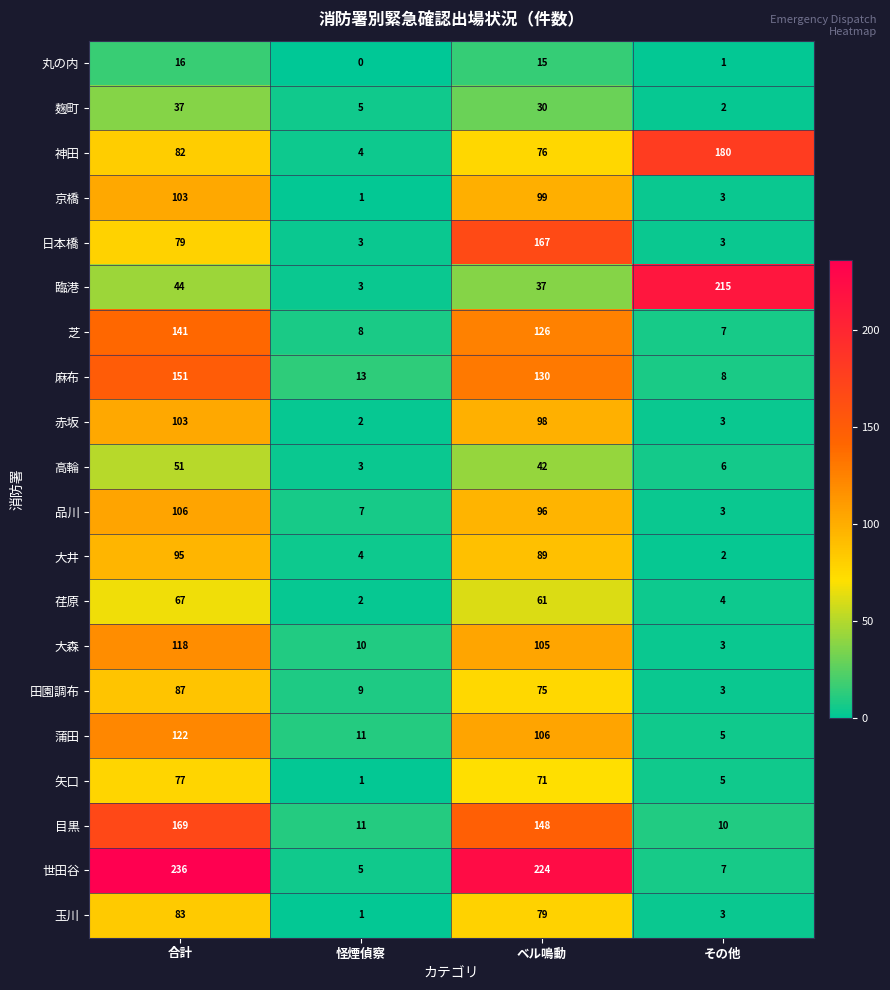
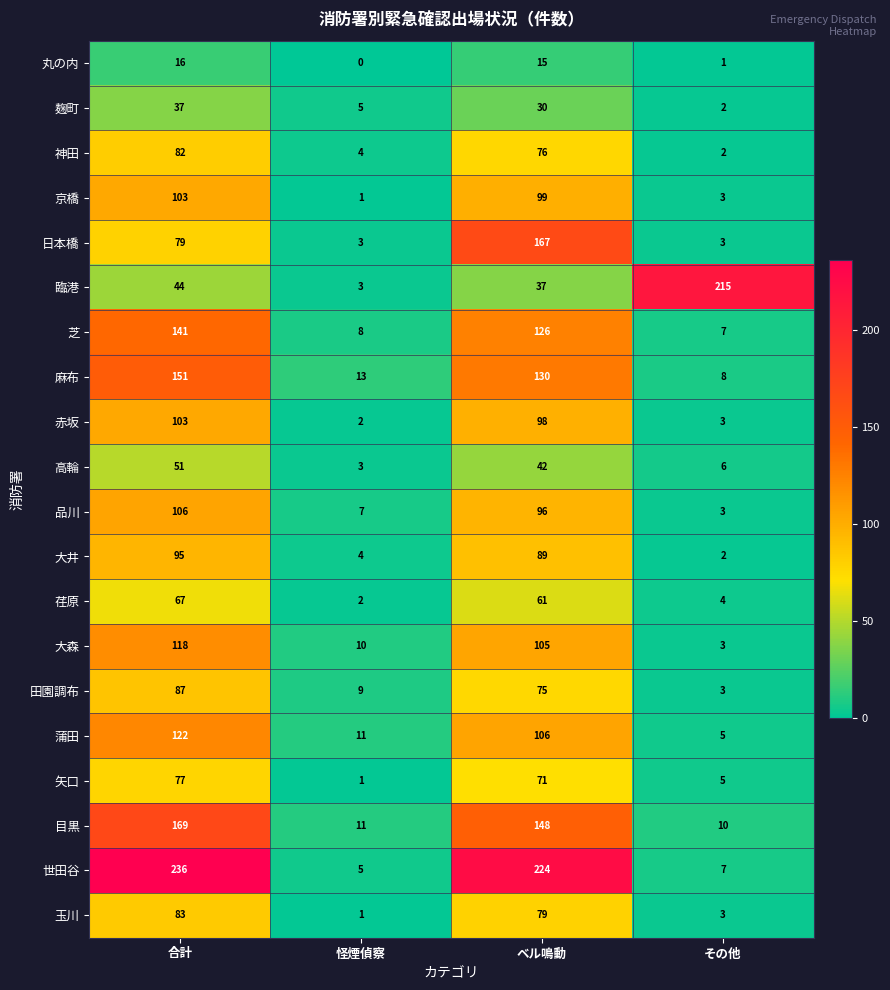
  {
    "丸の内": {
      "合計": 16,
      "怪煙偵察": 0,
      "ベル鳴動": 15,
      "その他": 1
    },
    "麹町": {
      "合計": 37,
      "怪煙偵察": 5,
      "ベル鳴動": 30,
      "その他": 2
    },
    "神田": {
      "合計": 82,
      "怪煙偵察": 4,
      "ベル鳴動": 76,
-     "その他": 180
+     "その他": 2
    },
    "京橋": {
      "合計": 103,
      "怪煙偵察": 1,
      "ベル鳴動": 99,
      "その他": 3
    },
    "日本橋": {
      "合計": 79,
      "怪煙偵察": 3,
      "ベル鳴動": 167,
      "その他": 3
    },
    "臨港": {
      "合計": 44,
      "怪煙偵察": 3,
      "ベル鳴動": 37,
      "その他": 215
    },
    "芝": {
      "合計": 141,
      "怪煙偵察": 8,
      "ベル鳴動": 126,
      "その他": 7
    },
    "麻布": {
      "合計": 151,
      "怪煙偵察": 13,
      "ベル鳴動": 130,
      "その他": 8
    },
    "赤坂": {
      "合計": 103,
      "怪煙偵察": 2,
      "ベル鳴動": 98,
      "その他": 3
    },
    "高輪": {
      "合計": 51,
      "怪煙偵察": 3,
      "ベル鳴動": 42,
      "その他": 6
    },
    "品川": {
      "合計": 106,
      "怪煙偵察": 7,
      "ベル鳴動": 96,
      "その他": 3
    },
    "大井": {
      "合計": 95,
      "怪煙偵察": 4,
      "ベル鳴動": 89,
      "その他": 2
    },
    "荏原": {
      "合計": 67,
      "怪煙偵察": 2,
      "ベル鳴動": 61,
      "その他": 4
    },
    "大森": {
      "合計": 118,
      "怪煙偵察": 10,
      "ベル鳴動": 105,
      "その他": 3
    },
    "田園調布": {
      "合計": 87,
      "怪煙偵察": 9,
      "ベル鳴動": 75,
      "その他": 3
    },
    "蒲田": {
      "合計": 122,
      "怪煙偵察": 11,
      "ベル鳴動": 106,
      "その他": 5
    },
    "矢口": {
      "合計": 77,
      "怪煙偵察": 1,
      "ベル鳴動": 71,
      "その他": 5
    },
    "目黒": {
      "合計": 169,
      "怪煙偵察": 11,
      "ベル鳴動": 148,
      "その他": 10
    },
    "世田谷": {
      "合計": 236,
      "怪煙偵察": 5,
      "ベル鳴動": 224,
      "その他": 7
    },
    "玉川": {
      "合計": 83,
      "怪煙偵察": 1,
      "ベル鳴動": 79,
      "その他": 3
    }
  }
